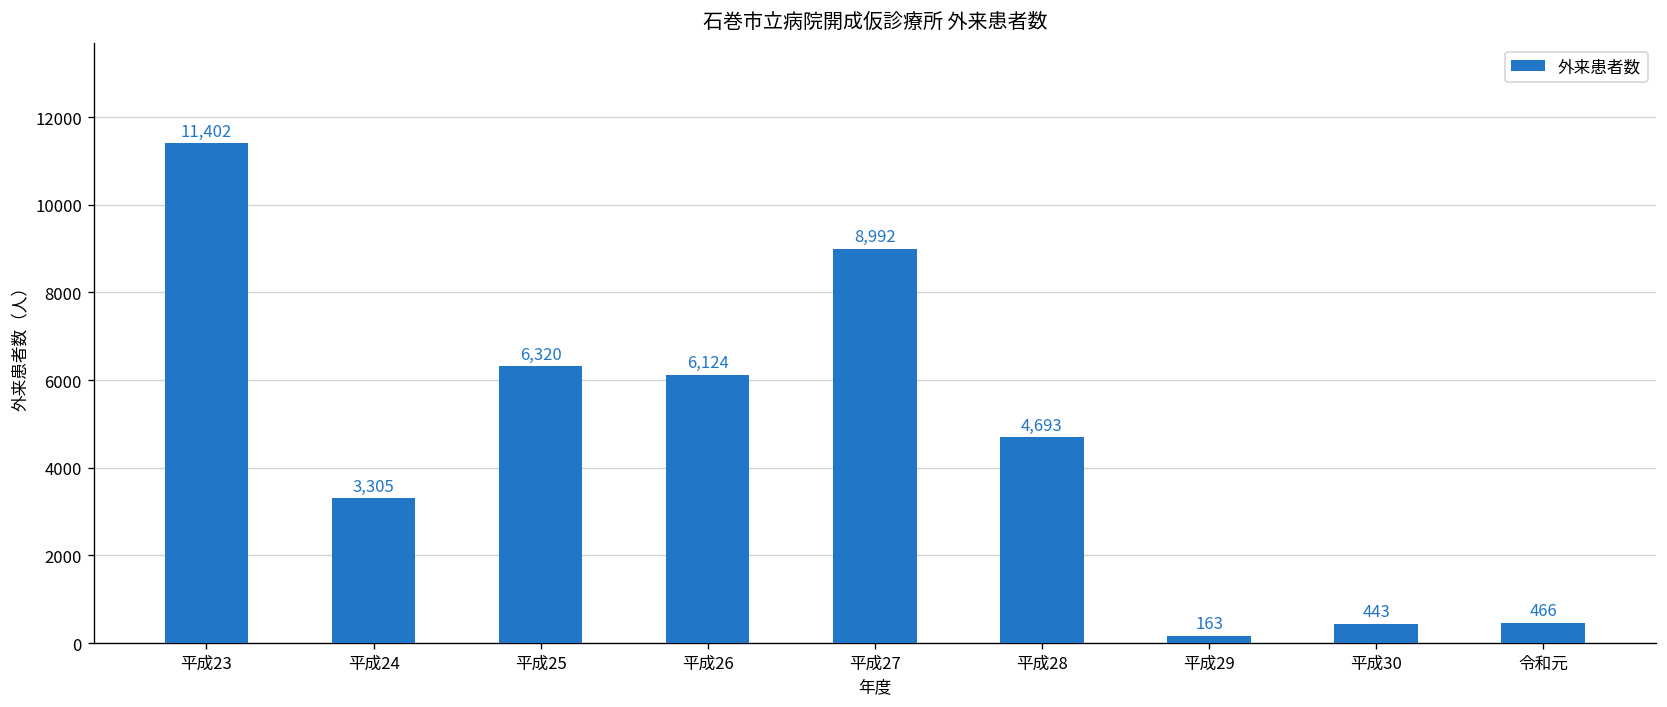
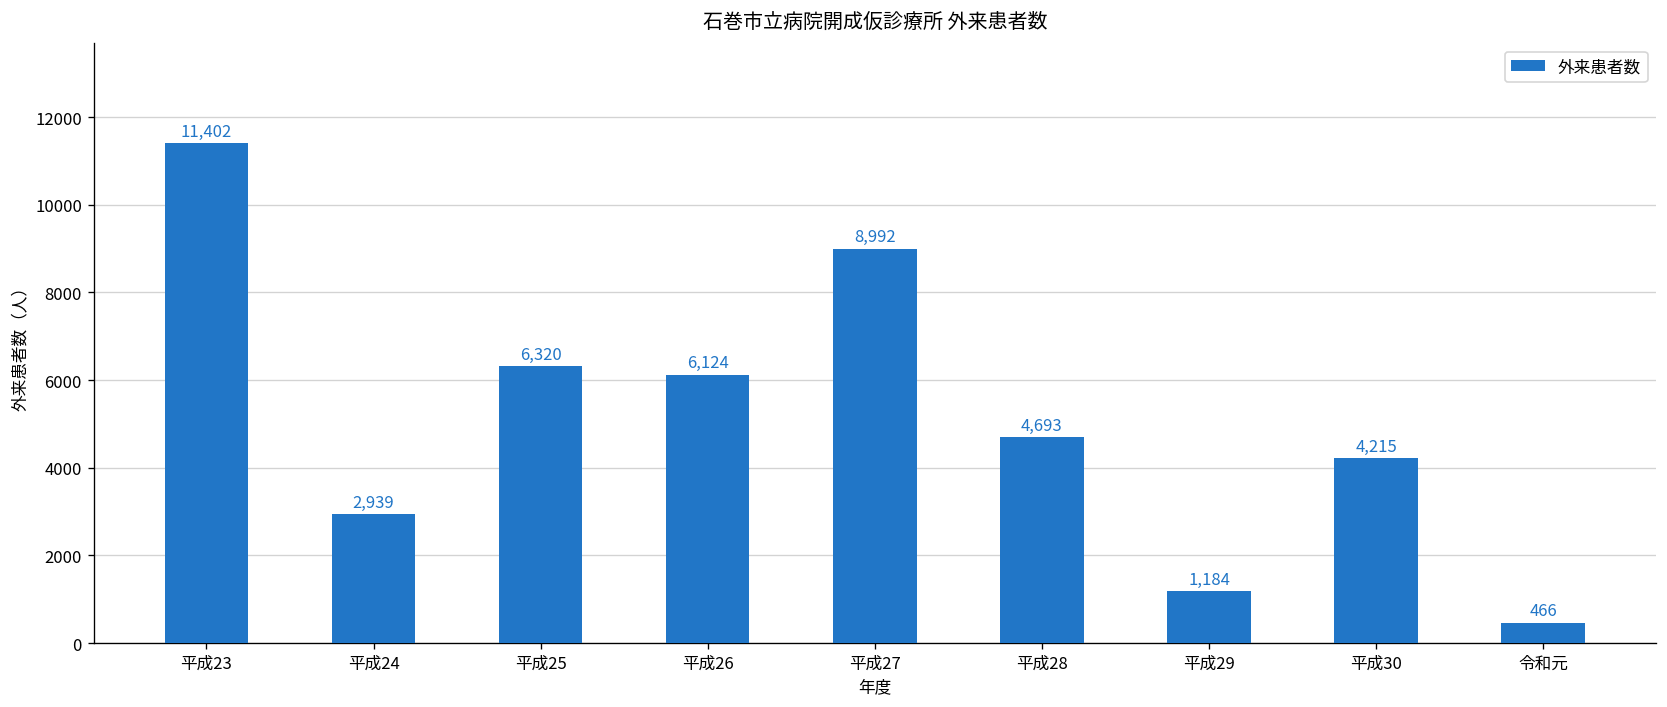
  {
    "平成23": "11,402",
-   "平成24": "3,305",
+   "平成24": "2,939",
    "平成25": "6,320",
    "平成26": "6,124",
    "平成27": "8,992",
    "平成28": "4,693",
-   "平成29": "163",
-   "平成30": "443",
+   "平成29": "1,184",
+   "平成30": "4,215",
    "令和元": "466"
  }
